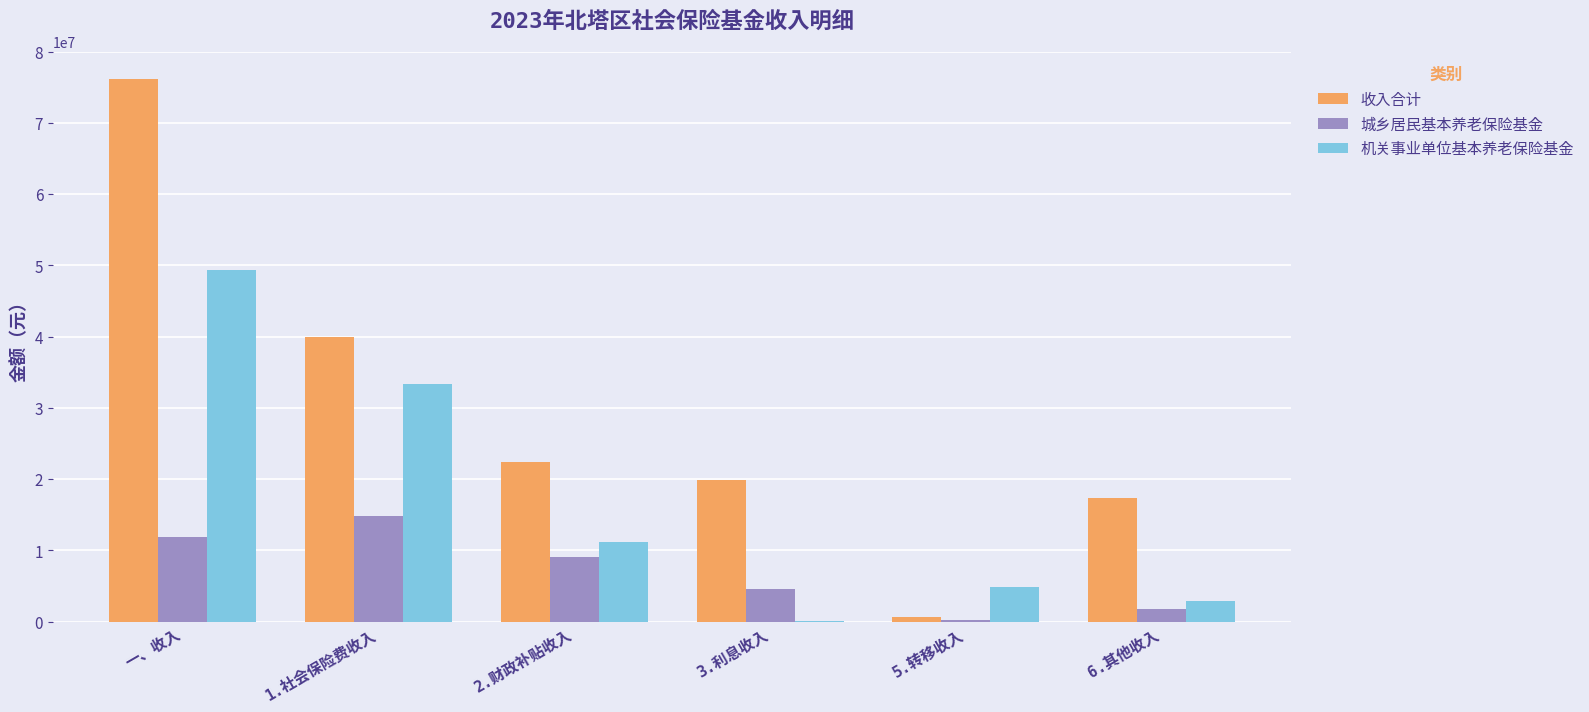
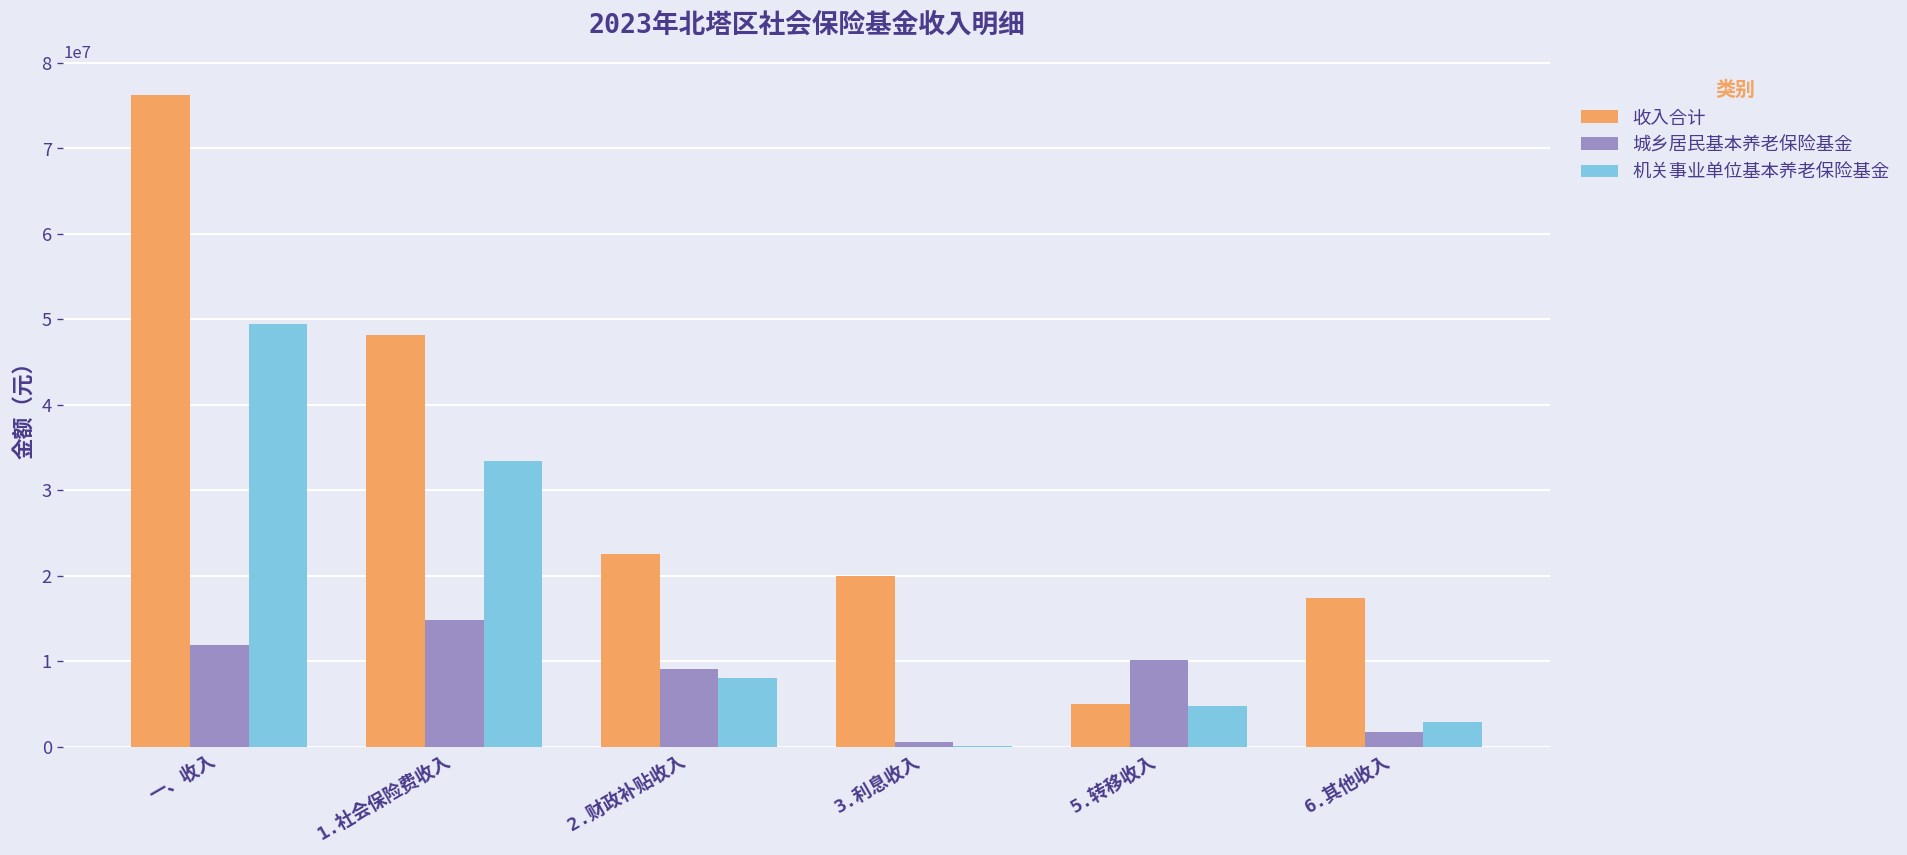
  {
    "收入合计": {
      "一、收入": 76000000,
-     "1.社会保险费收入": 40000000,
+     "1.社会保险费收入": 48000000,
      "2.财政补贴收入": 22000000,
      "3.利息收入": 20000000,
-     "5.转移收入": 1000000,
+     "5.转移收入": 5000000,
      "6.其他收入": 17000000
    },
    "城乡居民基本养老保险基金": {
      "一、收入": 12000000,
      "1.社会保险费收入": 15000000,
      "2.财政补贴收入": 9000000,
-     "3.利息收入": 5000000,
-     "5.转移收入": 0,
+     "3.利息收入": 1000000,
+     "5.转移收入": 10000000,
      "6.其他收入": 2000000
    },
    "机关事业单位基本养老保险基金": {
      "一、收入": 49000000,
      "1.社会保险费收入": 33000000,
-     "2.财政补贴收入": 11000000,
+     "2.财政补贴收入": 8000000,
      "5.转移收入": 5000000,
      "6.其他收入": 3000000
    }
  }
